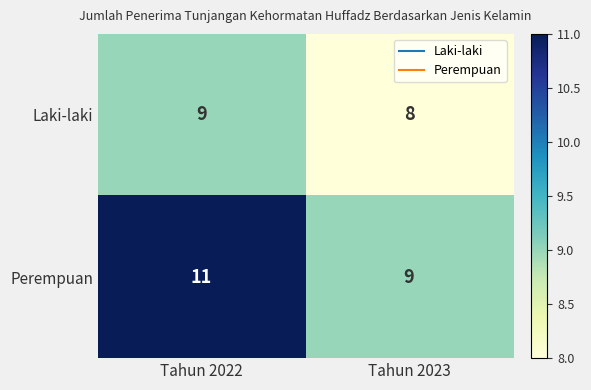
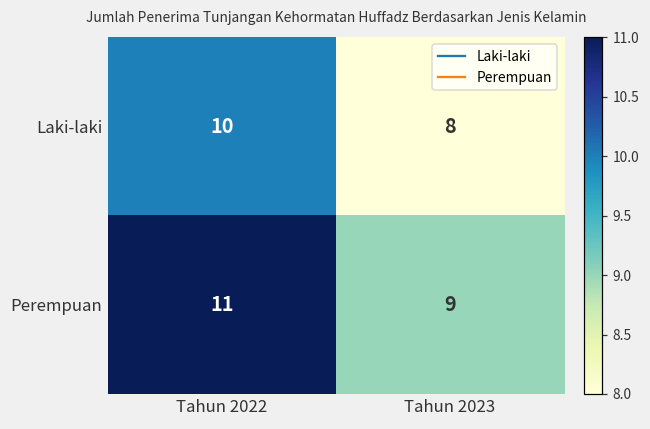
  {
    "Laki-laki": {
-     "Tahun 2022": 9,
+     "Tahun 2022": 10,
      "Tahun 2023": 8
    },
    "Perempuan": {
      "Tahun 2022": 11,
      "Tahun 2023": 9
    }
  }
